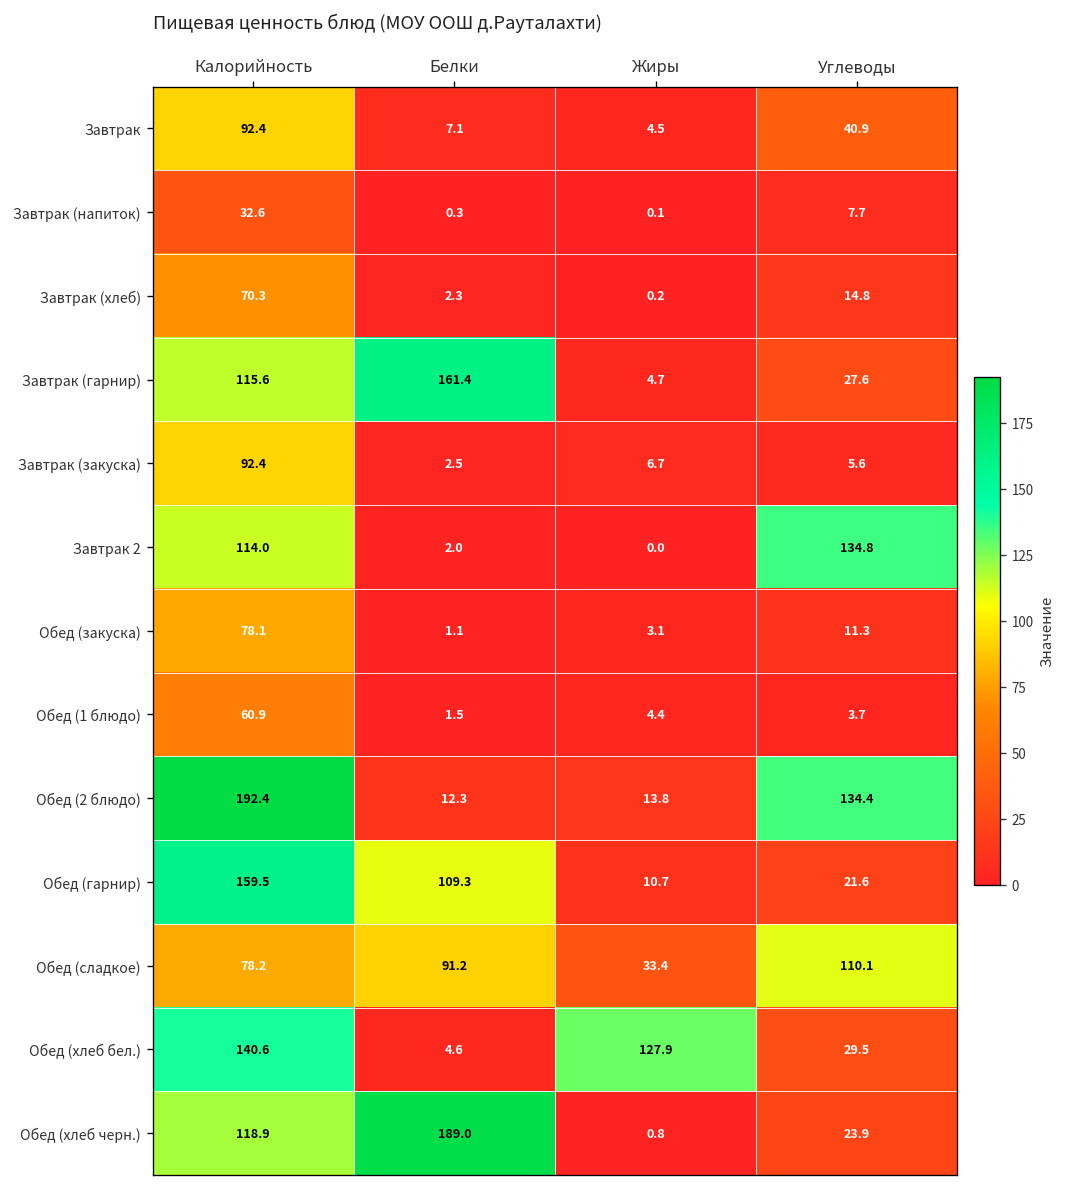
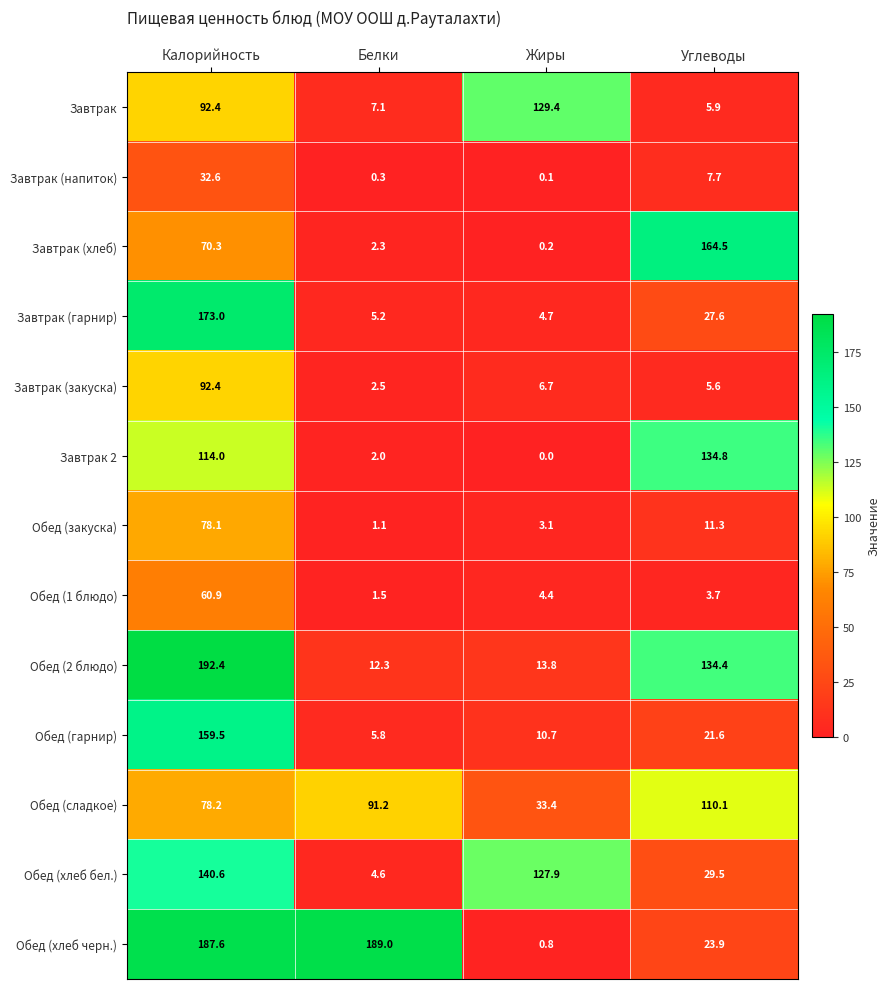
  {
    "Завтрак": {
      "Калорийность": 92.4,
      "Белки": 7.1,
-     "Жиры": 4.5,
-     "Углеводы": 40.9
+     "Жиры": 129.4,
+     "Углеводы": 5.9
    },
    "Завтрак (напиток)": {
      "Калорийность": 32.6,
      "Белки": 0.3,
      "Жиры": 0.1,
      "Углеводы": 7.7
    },
    "Завтрак (хлеб)": {
      "Калорийность": 70.3,
      "Белки": 2.3,
      "Жиры": 0.2,
-     "Углеводы": 14.8
+     "Углеводы": 164.5
    },
    "Завтрак (гарнир)": {
-     "Калорийность": 115.6,
-     "Белки": 161.4,
+     "Калорийность": 173.0,
+     "Белки": 5.2,
      "Жиры": 4.7,
      "Углеводы": 27.6
    },
    "Завтрак (закуска)": {
      "Калорийность": 92.4,
      "Белки": 2.5,
      "Жиры": 6.7,
      "Углеводы": 5.6
    },
    "Завтрак 2": {
      "Калорийность": 114.0,
      "Белки": 2.0,
      "Жиры": 0.0,
      "Углеводы": 134.8
    },
    "Обед (закуска)": {
      "Калорийность": 78.1,
      "Белки": 1.1,
      "Жиры": 3.1,
      "Углеводы": 11.3
    },
    "Обед (1 блюдо)": {
      "Калорийность": 60.9,
      "Белки": 1.5,
      "Жиры": 4.4,
      "Углеводы": 3.7
    },
    "Обед (2 блюдо)": {
      "Калорийность": 192.4,
      "Белки": 12.3,
      "Жиры": 13.8,
      "Углеводы": 134.4
    },
    "Обед (гарнир)": {
      "Калорийность": 159.5,
-     "Белки": 109.3,
+     "Белки": 5.8,
      "Жиры": 10.7,
      "Углеводы": 21.6
    },
    "Обед (сладкое)": {
      "Калорийность": 78.2,
      "Белки": 91.2,
      "Жиры": 33.4,
      "Углеводы": 110.1
    },
    "Обед (хлеб бел.)": {
      "Калорийность": 140.6,
      "Белки": 4.6,
      "Жиры": 127.9,
      "Углеводы": 29.5
    },
    "Обед (хлеб черн.)": {
-     "Калорийность": 118.9,
+     "Калорийность": 187.6,
      "Белки": 189.0,
      "Жиры": 0.8,
      "Углеводы": 23.9
    }
  }
